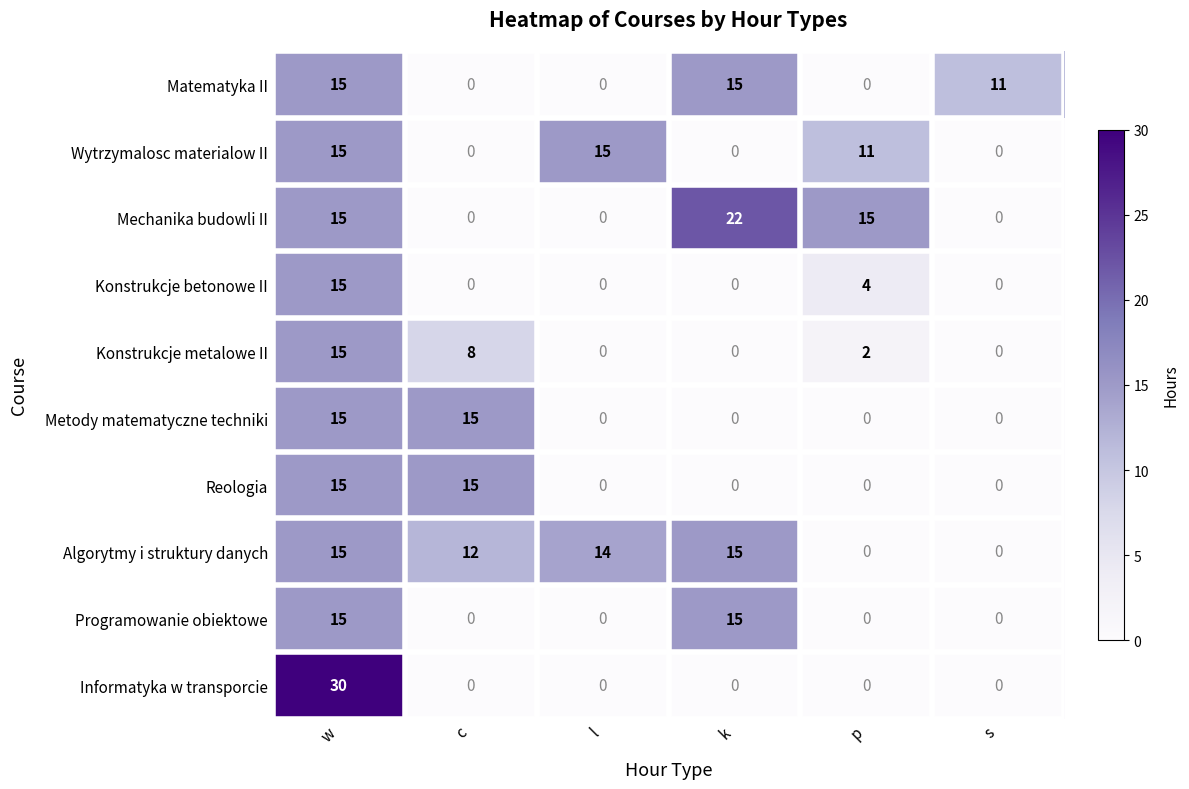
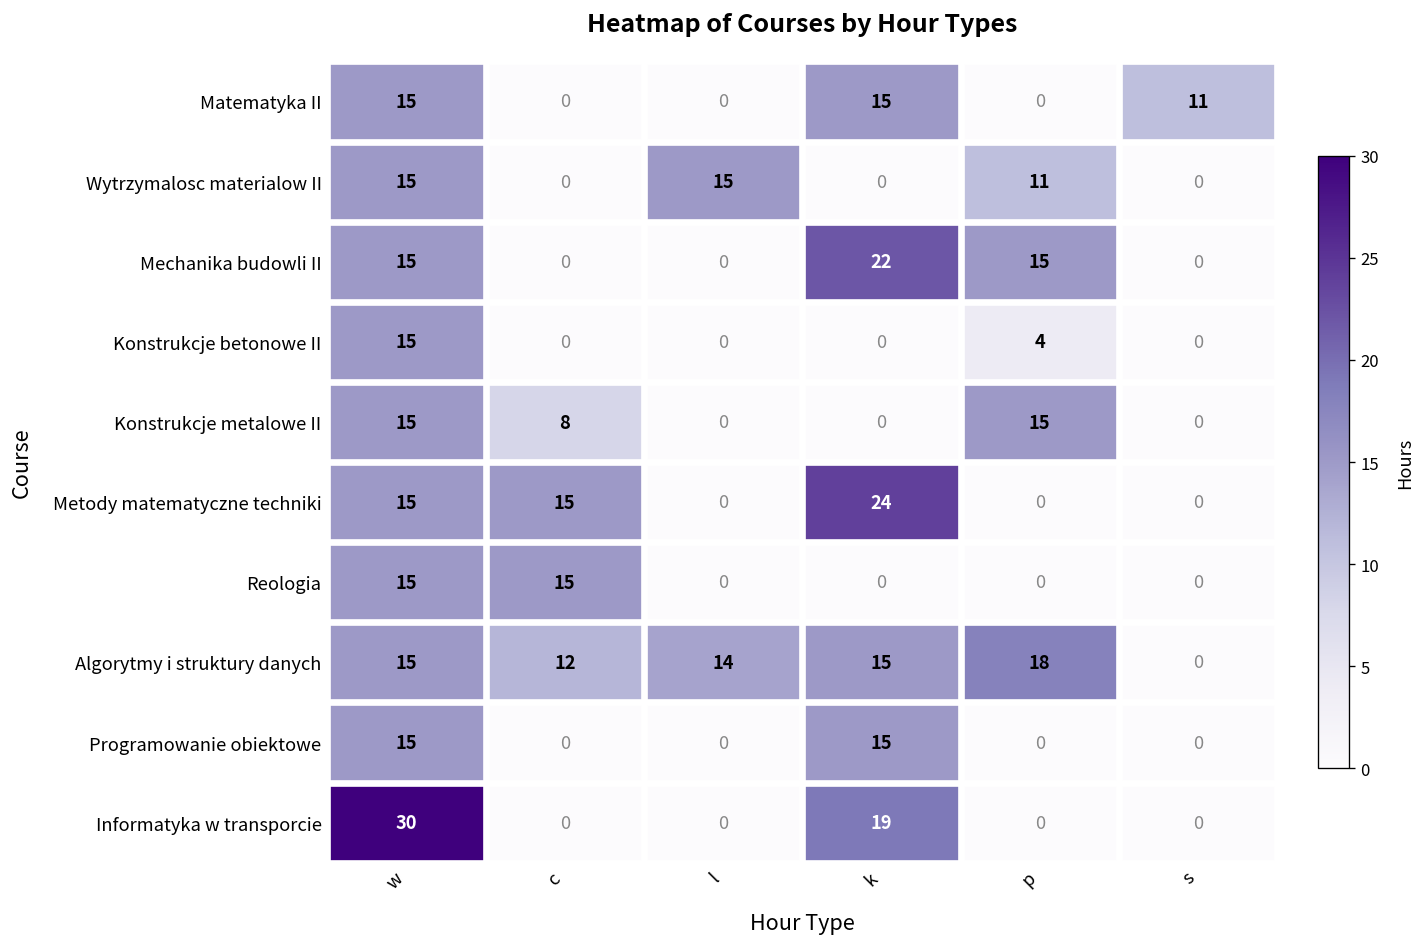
  {
    "Matematyka II": {
      "w": 15,
      "c": 0,
      "l": 0,
      "k": 15,
      "p": 0,
      "s": 11
    },
    "Wytrzymalosc materialow II": {
      "w": 15,
      "c": 0,
      "l": 15,
      "k": 0,
      "p": 11,
      "s": 0
    },
    "Mechanika budowli II": {
      "w": 15,
      "c": 0,
      "l": 0,
      "k": 22,
      "p": 15,
      "s": 0
    },
    "Konstrukcje betonowe II": {
      "w": 15,
      "c": 0,
      "l": 0,
      "k": 0,
      "p": 4,
      "s": 0
    },
    "Konstrukcje metalowe II": {
      "w": 15,
      "c": 8,
      "l": 0,
      "k": 0,
-     "p": 2,
+     "p": 15,
      "s": 0
    },
    "Metody matematyczne techniki": {
      "w": 15,
      "c": 15,
      "l": 0,
-     "k": 0,
+     "k": 24,
      "p": 0,
      "s": 0
    },
    "Reologia": {
      "w": 15,
      "c": 15,
      "l": 0,
      "k": 0,
      "p": 0,
      "s": 0
    },
    "Algorytmy i struktury danych": {
      "w": 15,
      "c": 12,
      "l": 14,
      "k": 15,
-     "p": 0,
+     "p": 18,
      "s": 0
    },
    "Programowanie obiektowe": {
      "w": 15,
      "c": 0,
      "l": 0,
      "k": 15,
      "p": 0,
      "s": 0
    },
    "Informatyka w transporcie": {
      "w": 30,
      "c": 0,
      "l": 0,
-     "k": 0,
+     "k": 19,
      "p": 0,
      "s": 0
    }
  }
